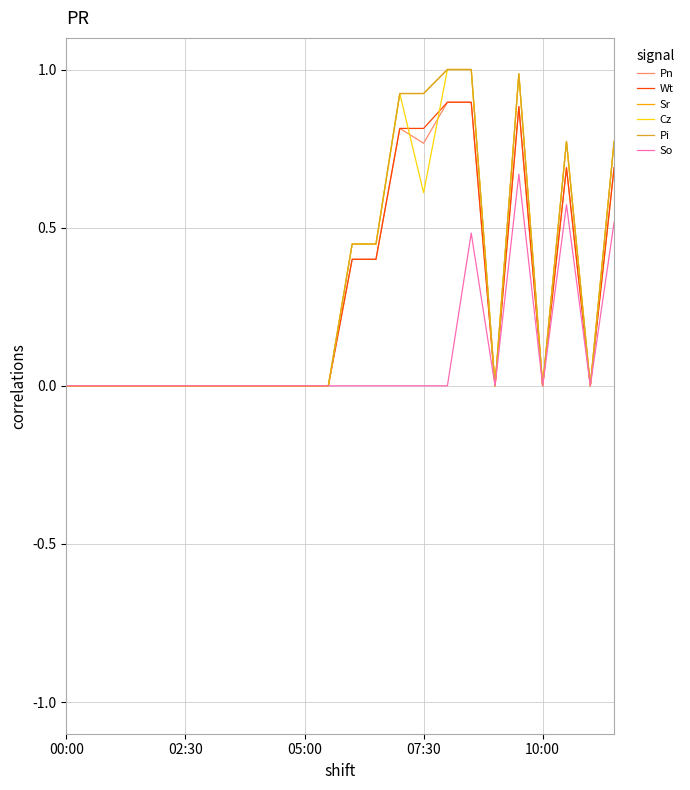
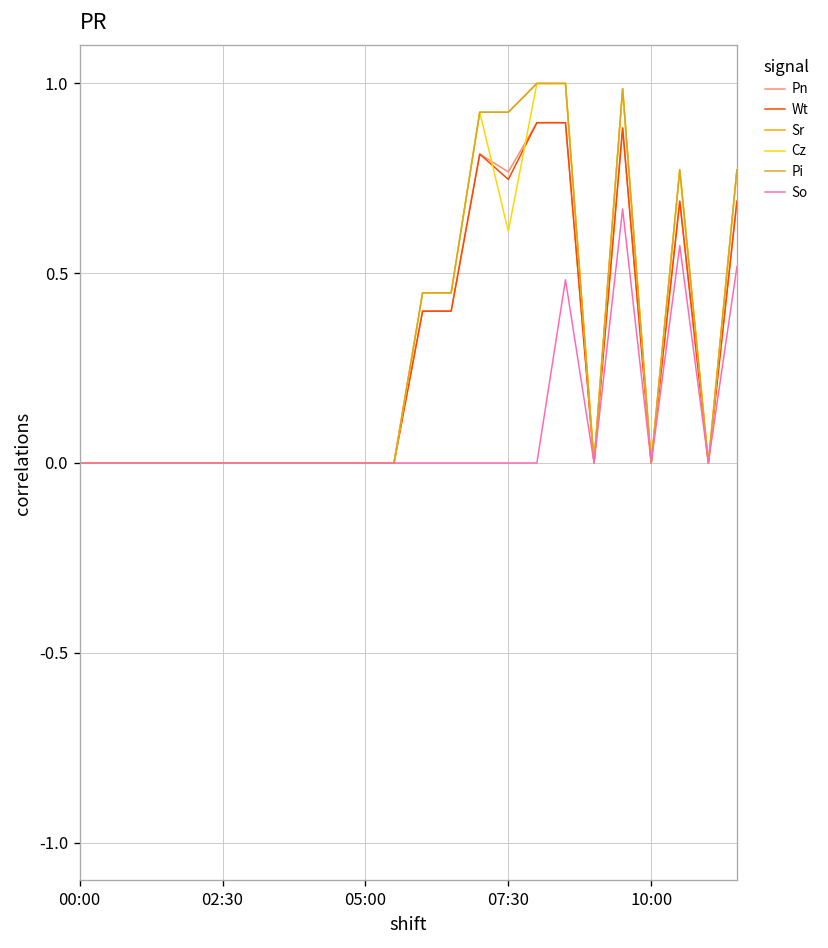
  {
    "Pn": {
      "07:30": 0.77
    },
    "Wt": {
-     "07:30": 0.81
+     "07:30": 0.75
    },
    "Pi": {
      "07:30": 0.92
    },
    "Cz": {
      "07:30": 0.61
    },
    "So": {
      "07:30": 0.00
    }
  }
